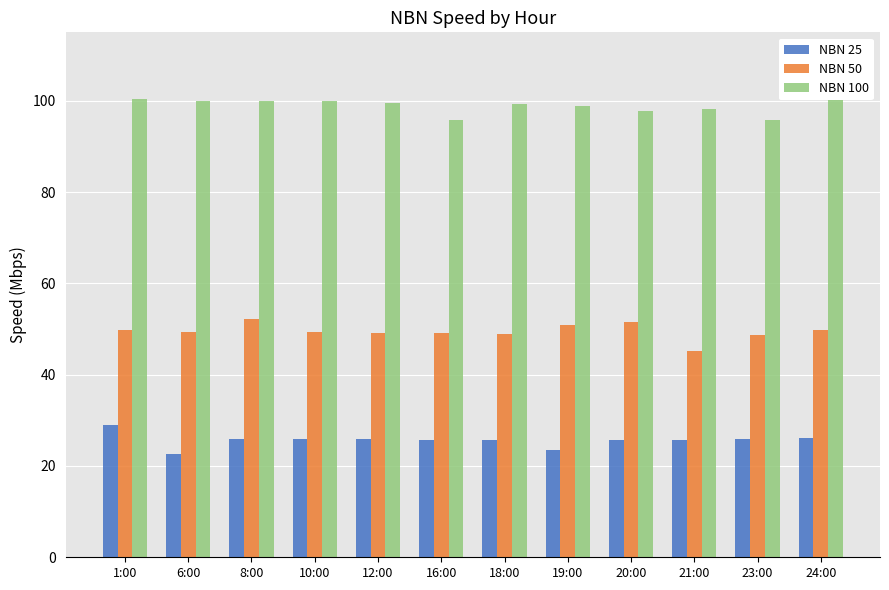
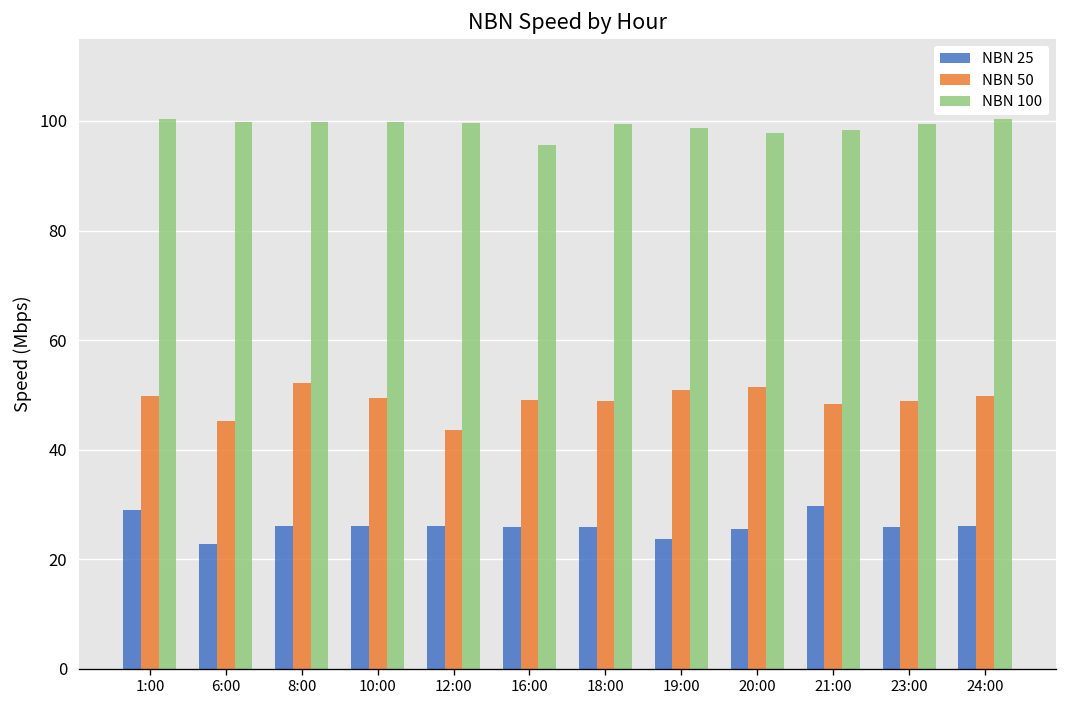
  {
    "NBN 25": {
      "1:00": 29,
      "6:00": 23,
      "8:00": 26,
      "10:00": 26,
      "12:00": 26,
      "16:00": 26,
      "18:00": 26,
      "19:00": 24,
      "20:00": 26,
-     "21:00": 26,
+     "21:00": 30,
      "23:00": 26,
      "24:00": 26
    },
    "NBN 50": {
      "1:00": 50,
-     "6:00": 49,
+     "6:00": 45,
      "8:00": 52,
      "10:00": 49,
-     "12:00": 49,
+     "12:00": 44,
      "16:00": 49,
      "18:00": 49,
      "19:00": 51,
      "20:00": 52,
-     "21:00": 45,
+     "21:00": 48,
      "23:00": 49,
      "24:00": 50
    },
    "NBN 100": {
      "1:00": 100,
      "6:00": 100,
      "8:00": 100,
      "10:00": 100,
      "12:00": 100,
      "16:00": 96,
      "18:00": 99,
      "19:00": 99,
      "20:00": 98,
      "21:00": 98,
-     "23:00": 96
+     "23:00": 99
    }
  }
